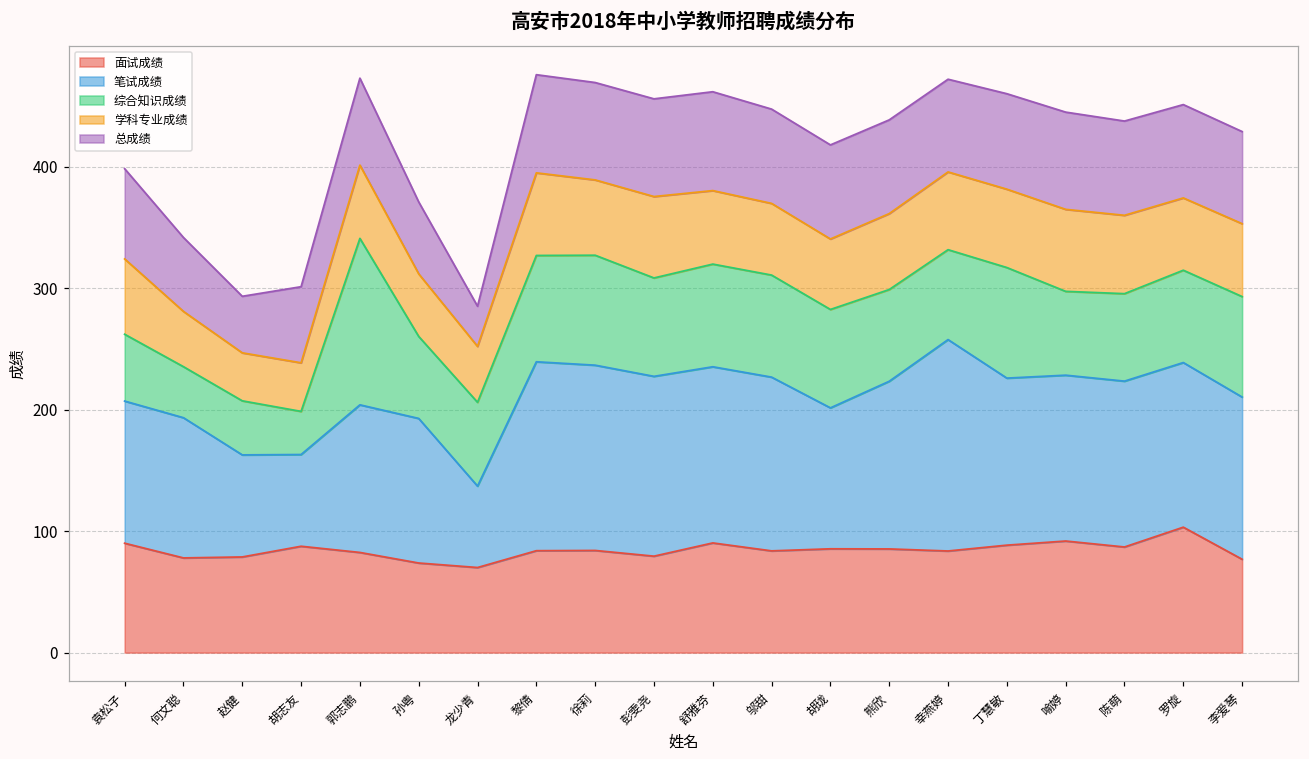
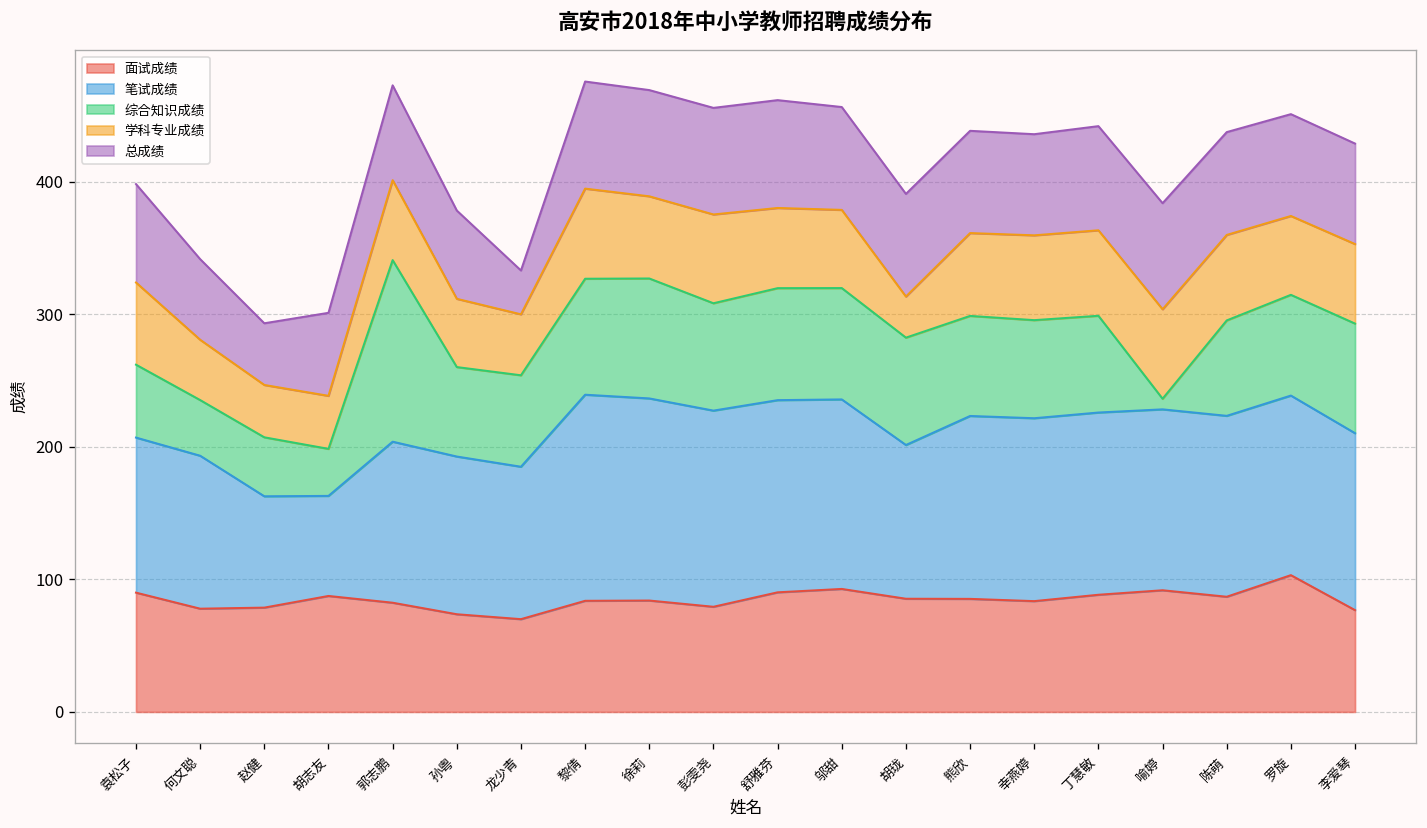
  {
    "面试成绩": {
      "袁松子": 90,
      "何文聪": 78,
      "赵健": 79,
      "胡志友": 88,
      "郭志鹏": 82,
      "孙粤": 74,
      "龙少青": 70,
      "黎倩": 84,
      "徐莉": 84,
      "彭雯尧": 79,
      "舒雅芬": 90,
-     "邬甜": 84,
+     "邬甜": 93,
      "胡珑": 85,
      "熊欣": 85,
      "幸燕婷": 84,
      "丁慧敏": 88,
      "喻婷": 92,
      "陈萌": 87,
      "罗旋": 103,
      "李爱琴": 77
    },
    "笔试成绩": {
      "袁松子": 117,
      "何文聪": 115,
      "赵健": 84,
      "胡志友": 76,
      "郭志鹏": 122,
      "孙粤": 119,
-     "龙少青": 67,
+     "龙少青": 115,
      "黎倩": 156,
      "徐莉": 153,
      "彭雯尧": 148,
      "舒雅芬": 145,
      "邬甜": 143,
      "胡珑": 116,
      "熊欣": 138,
-     "幸燕婷": 174,
+     "幸燕婷": 138,
      "丁慧敏": 138,
      "喻婷": 137,
      "陈萌": 137,
      "罗旋": 136,
      "李爱琴": 134
    },
    "综合知识成绩": {
      "袁松子": 55,
      "何文聪": 42,
      "赵健": 45,
      "胡志友": 36,
      "郭志鹏": 137,
      "孙粤": 68,
      "龙少青": 69,
      "黎倩": 88,
      "徐莉": 91,
      "彭雯尧": 81,
      "舒雅芬": 85,
      "邬甜": 84,
      "胡珑": 81,
      "熊欣": 76,
      "幸燕婷": 74,
-     "丁慧敏": 91,
-     "喻婷": 69,
+     "丁慧敏": 73,
+     "喻婷": 8,
      "陈萌": 72,
      "罗旋": 76,
      "李爱琴": 83
    },
    "学科专业成绩": {
      "袁松子": 62,
      "何文聪": 46,
      "赵健": 40,
      "胡志友": 40,
      "郭志鹏": 60,
      "孙粤": 52,
      "龙少青": 46,
      "黎倩": 68,
      "徐莉": 62,
      "彭雯尧": 67,
      "舒雅芬": 61,
      "邬甜": 59,
-     "胡珑": 58,
+     "胡珑": 31,
      "熊欣": 63,
      "幸燕婷": 64,
      "丁慧敏": 65,
      "喻婷": 68,
      "陈萌": 65,
      "罗旋": 60,
      "李爱琴": 60
    },
    "总成绩": {
      "袁松子": 74,
      "何文聪": 61,
      "赵健": 47,
      "胡志友": 63,
      "郭志鹏": 72,
-     "孙粤": 59,
+     "孙粤": 67,
      "龙少青": 33,
      "黎倩": 81,
      "徐莉": 80,
      "彭雯尧": 80,
      "舒雅芬": 81,
      "邬甜": 78,
      "胡珑": 77,
      "熊欣": 77,
      "幸燕婷": 76,
      "丁慧敏": 79,
      "喻婷": 80,
      "陈萌": 78,
      "罗旋": 77,
      "李爱琴": 76
    }
  }
